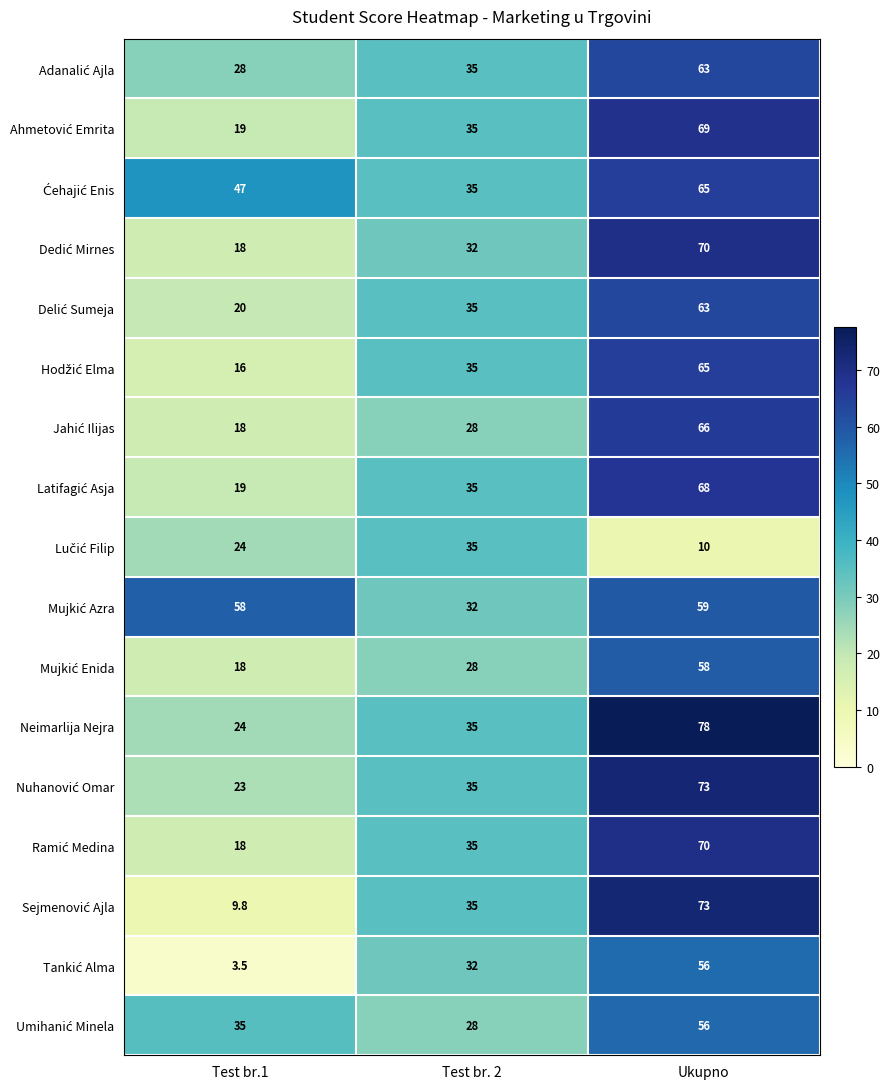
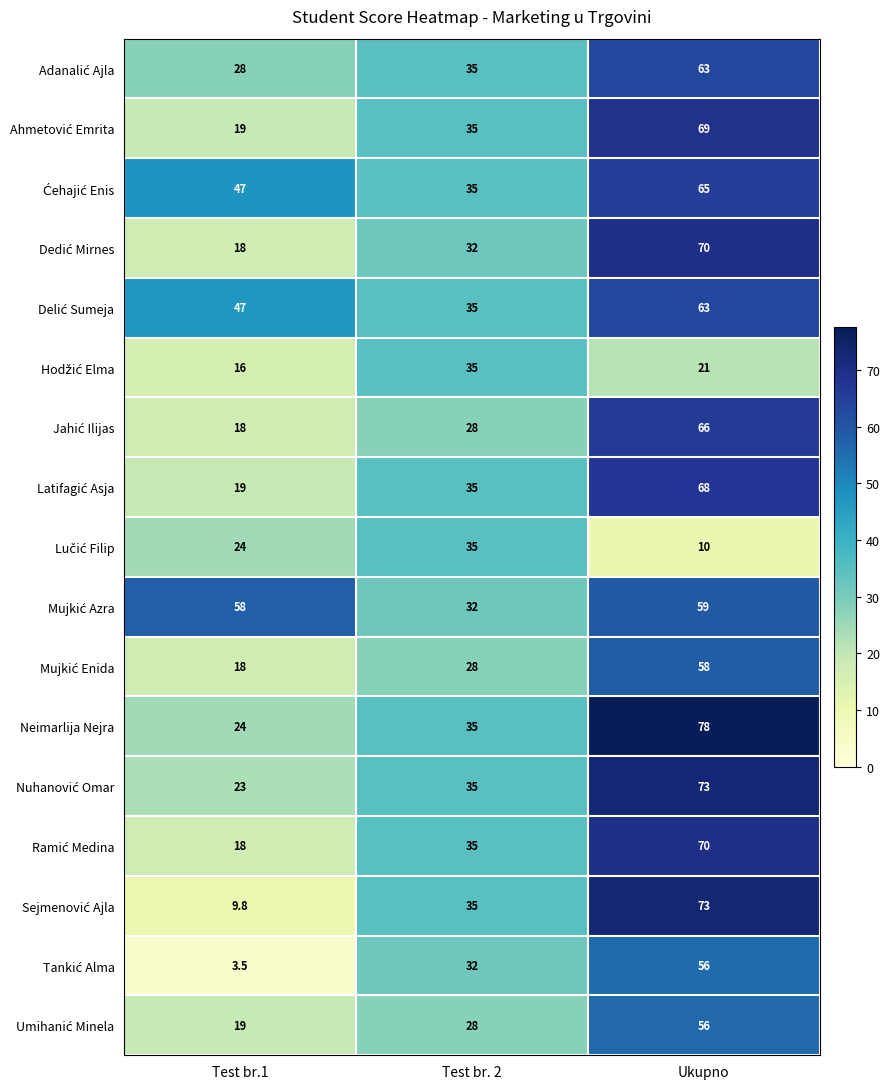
  {
    "Adanalić Ajla": {
      "Test br.1": 28,
      "Test br. 2": 35,
      "Ukupno": 63
    },
    "Ahmetović Emrita": {
      "Test br.1": 19,
      "Test br. 2": 35,
      "Ukupno": 69
    },
    "Ćehajić Enis": {
      "Test br.1": 47,
      "Test br. 2": 35,
      "Ukupno": 65
    },
    "Dedić Mirnes": {
      "Test br.1": 18,
      "Test br. 2": 32,
      "Ukupno": 70
    },
    "Delić Sumeja": {
-     "Test br.1": 20,
+     "Test br.1": 47,
      "Test br. 2": 35,
      "Ukupno": 63
    },
    "Hodžić Elma": {
      "Test br.1": 16,
      "Test br. 2": 35,
-     "Ukupno": 65
+     "Ukupno": 21
    },
    "Jahić Ilijas": {
      "Test br.1": 18,
      "Test br. 2": 28,
      "Ukupno": 66
    },
    "Latifagić Asja": {
      "Test br.1": 19,
      "Test br. 2": 35,
      "Ukupno": 68
    },
    "Lučić Filip": {
      "Test br.1": 24,
      "Test br. 2": 35,
      "Ukupno": 10
    },
    "Mujkić Azra": {
      "Test br.1": 58,
      "Test br. 2": 32,
      "Ukupno": 59
    },
    "Mujkić Enida": {
      "Test br.1": 18,
      "Test br. 2": 28,
      "Ukupno": 58
    },
    "Neimarlija Nejra": {
      "Test br.1": 24,
      "Test br. 2": 35,
      "Ukupno": 78
    },
    "Nuhanović Omar": {
      "Test br.1": 23,
      "Test br. 2": 35,
      "Ukupno": 73
    },
    "Ramić Medina": {
      "Test br.1": 18,
      "Test br. 2": 35,
      "Ukupno": 70
    },
    "Sejmenović Ajla": {
      "Test br.1": 9.8,
      "Test br. 2": 35,
      "Ukupno": 73
    },
    "Tankić Alma": {
      "Test br.1": 3.5,
      "Test br. 2": 32,
      "Ukupno": 56
    },
    "Umihanić Minela": {
-     "Test br.1": 35,
+     "Test br.1": 19,
      "Test br. 2": 28,
      "Ukupno": 56
    }
  }
